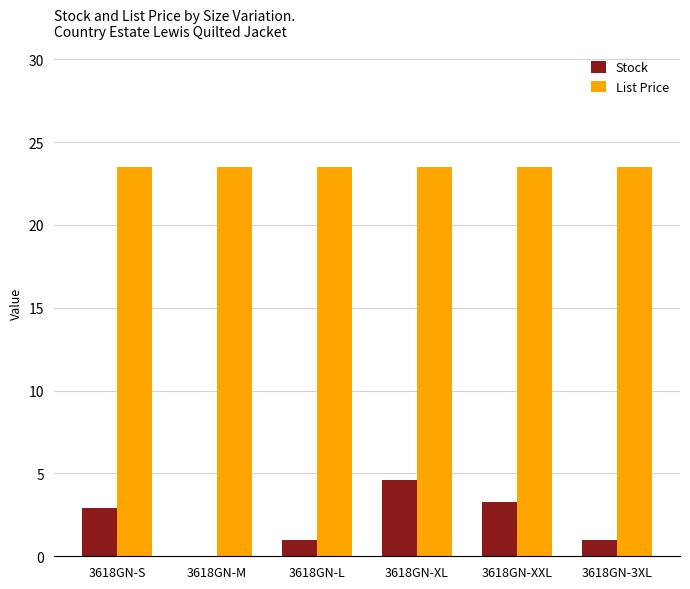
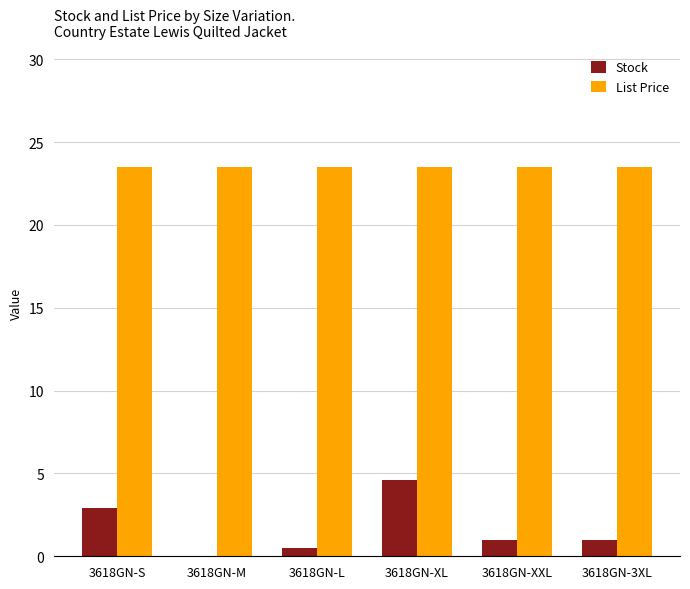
  {
    "Stock": {
      "3618GN-S": 2.9,
      "3618GN-M": 0.0,
-     "3618GN-L": 1.0,
+     "3618GN-L": 0.5,
      "3618GN-XL": 4.6,
-     "3618GN-XXL": 3.3,
+     "3618GN-XXL": 1.0,
      "3618GN-3XL": 1.0
    },
    "List Price": {
      "3618GN-S": 23.5,
      "3618GN-M": 23.5,
      "3618GN-L": 23.5,
      "3618GN-XL": 23.5,
      "3618GN-XXL": 23.5,
      "3618GN-3XL": 23.5
    }
  }
